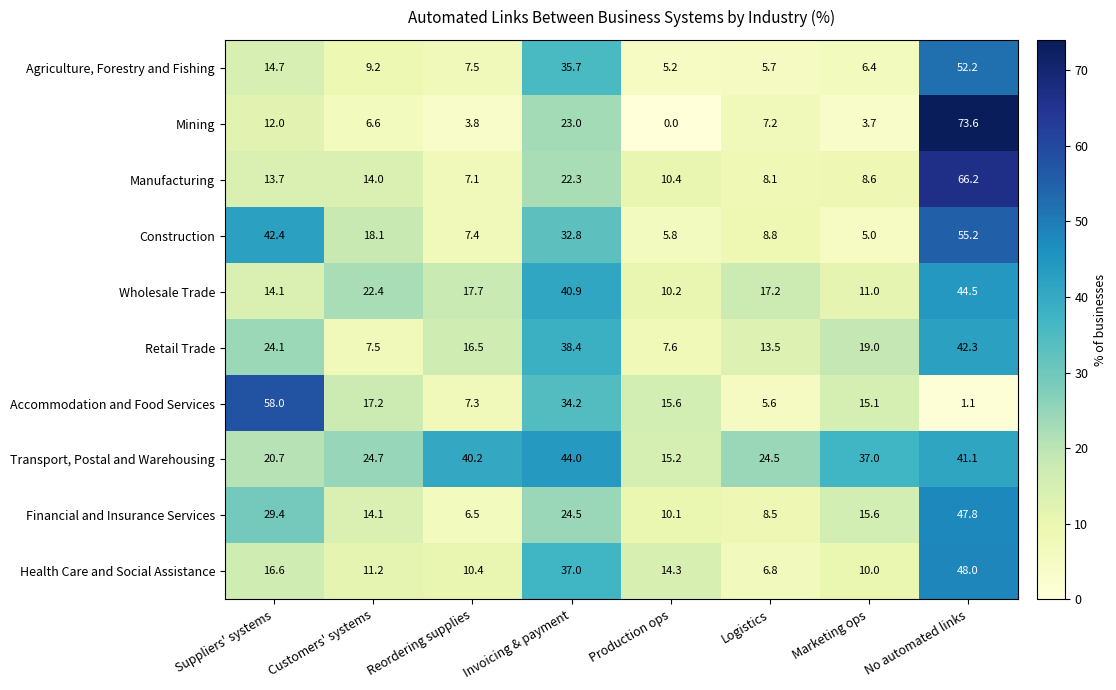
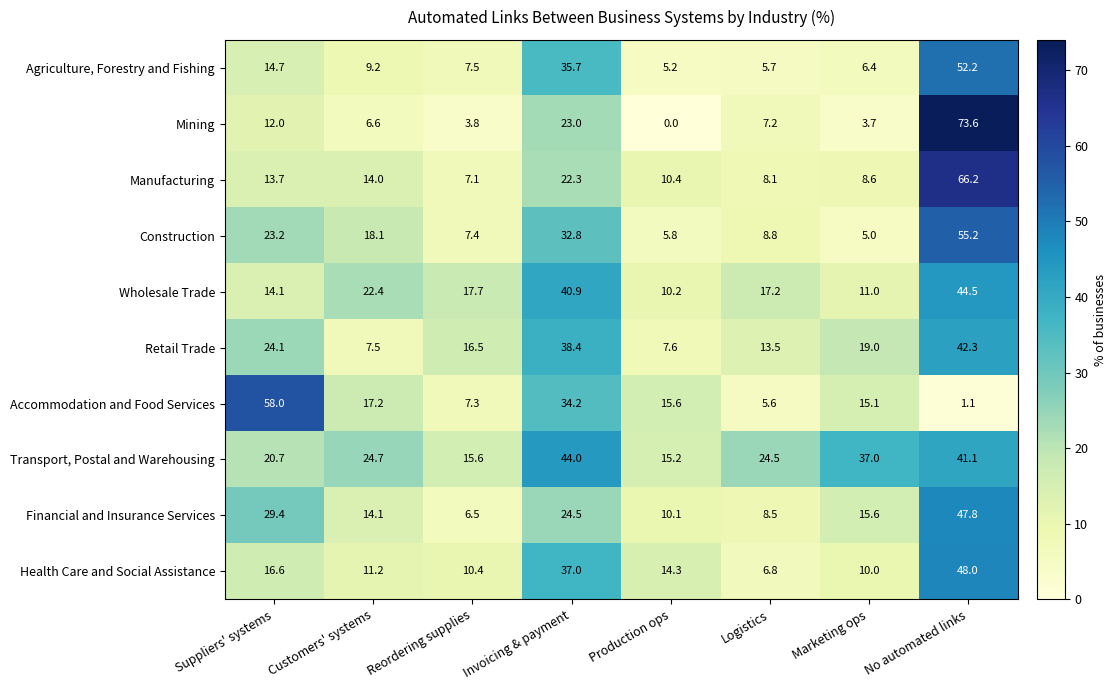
  {
    "Agriculture, Forestry and Fishing": {
      "Suppliers' systems": 14.7,
      "Customers' systems": 9.2,
      "Reordering supplies": 7.5,
      "Invoicing & payment": 35.7,
      "Production ops": 5.2,
      "Logistics": 5.7,
      "Marketing ops": 6.4,
      "No automated links": 52.2
    },
    "Mining": {
      "Suppliers' systems": 12.0,
      "Customers' systems": 6.6,
      "Reordering supplies": 3.8,
      "Invoicing & payment": 23.0,
      "Production ops": 0.0,
      "Logistics": 7.2,
      "Marketing ops": 3.7,
      "No automated links": 73.6
    },
    "Manufacturing": {
      "Suppliers' systems": 13.7,
      "Customers' systems": 14.0,
      "Reordering supplies": 7.1,
      "Invoicing & payment": 22.3,
      "Production ops": 10.4,
      "Logistics": 8.1,
      "Marketing ops": 8.6,
      "No automated links": 66.2
    },
    "Construction": {
-     "Suppliers' systems": 42.4,
+     "Suppliers' systems": 23.2,
      "Customers' systems": 18.1,
      "Reordering supplies": 7.4,
      "Invoicing & payment": 32.8,
      "Production ops": 5.8,
      "Logistics": 8.8,
      "Marketing ops": 5.0,
      "No automated links": 55.2
    },
    "Wholesale Trade": {
      "Suppliers' systems": 14.1,
      "Customers' systems": 22.4,
      "Reordering supplies": 17.7,
      "Invoicing & payment": 40.9,
      "Production ops": 10.2,
      "Logistics": 17.2,
      "Marketing ops": 11.0,
      "No automated links": 44.5
    },
    "Retail Trade": {
      "Suppliers' systems": 24.1,
      "Customers' systems": 7.5,
      "Reordering supplies": 16.5,
      "Invoicing & payment": 38.4,
      "Production ops": 7.6,
      "Logistics": 13.5,
      "Marketing ops": 19.0,
      "No automated links": 42.3
    },
    "Accommodation and Food Services": {
      "Suppliers' systems": 58.0,
      "Customers' systems": 17.2,
      "Reordering supplies": 7.3,
      "Invoicing & payment": 34.2,
      "Production ops": 15.6,
      "Logistics": 5.6,
      "Marketing ops": 15.1,
      "No automated links": 1.1
    },
    "Transport, Postal and Warehousing": {
      "Suppliers' systems": 20.7,
      "Customers' systems": 24.7,
-     "Reordering supplies": 40.2,
+     "Reordering supplies": 15.6,
      "Invoicing & payment": 44.0,
      "Production ops": 15.2,
      "Logistics": 24.5,
      "Marketing ops": 37.0,
      "No automated links": 41.1
    },
    "Financial and Insurance Services": {
      "Suppliers' systems": 29.4,
      "Customers' systems": 14.1,
      "Reordering supplies": 6.5,
      "Invoicing & payment": 24.5,
      "Production ops": 10.1,
      "Logistics": 8.5,
      "Marketing ops": 15.6,
      "No automated links": 47.8
    },
    "Health Care and Social Assistance": {
      "Suppliers' systems": 16.6,
      "Customers' systems": 11.2,
      "Reordering supplies": 10.4,
      "Invoicing & payment": 37.0,
      "Production ops": 14.3,
      "Logistics": 6.8,
      "Marketing ops": 10.0,
      "No automated links": 48.0
    }
  }
